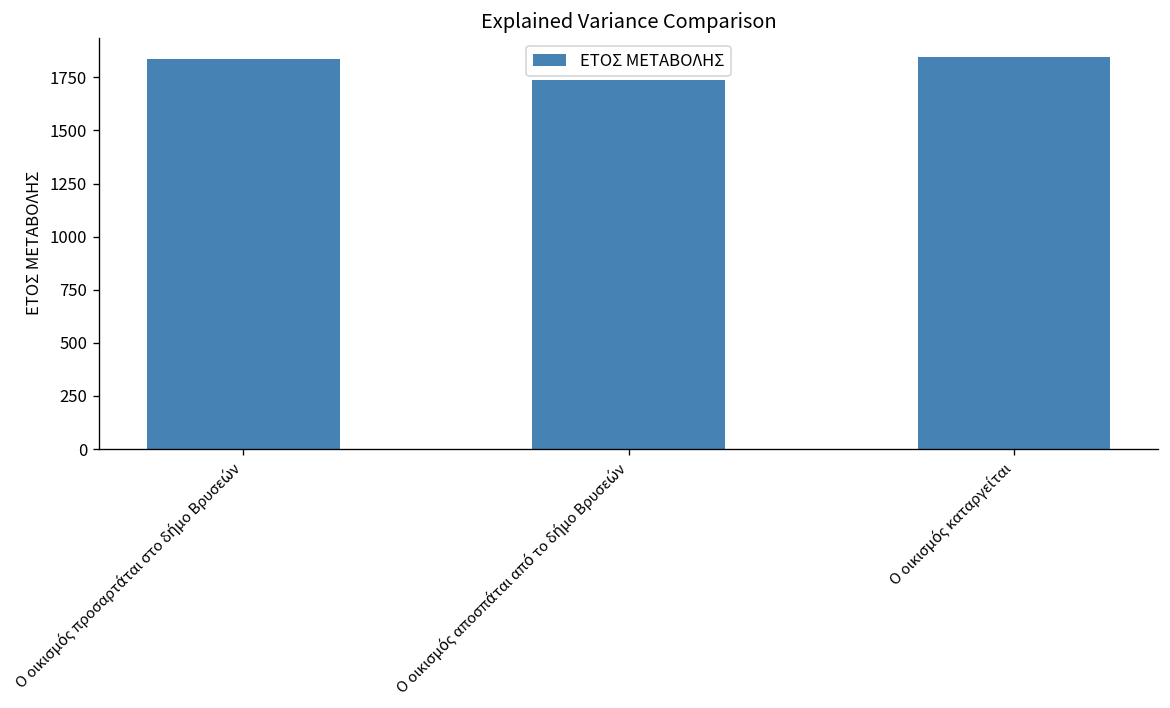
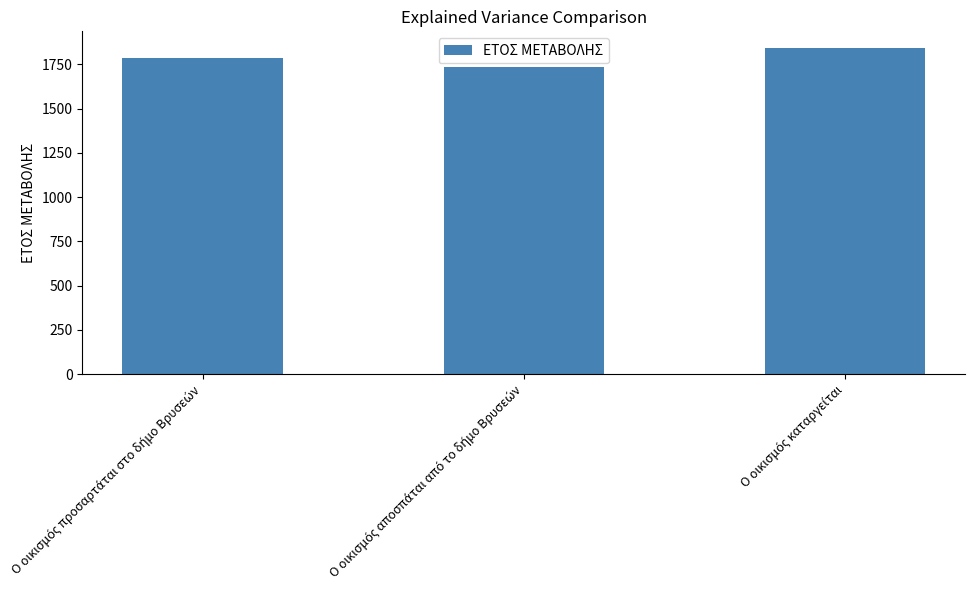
  {
-   "Ο οικισμός προσαρτάται στο δήμο Βρυσεών": 1840,
+   "Ο οικισμός προσαρτάται στο δήμο Βρυσεών": 1790,
    "Ο οικισμός αποσπάται από το δήμο Βρυσεών": 1740,
    "Ο οικισμός καταργείται": 1850
  }
